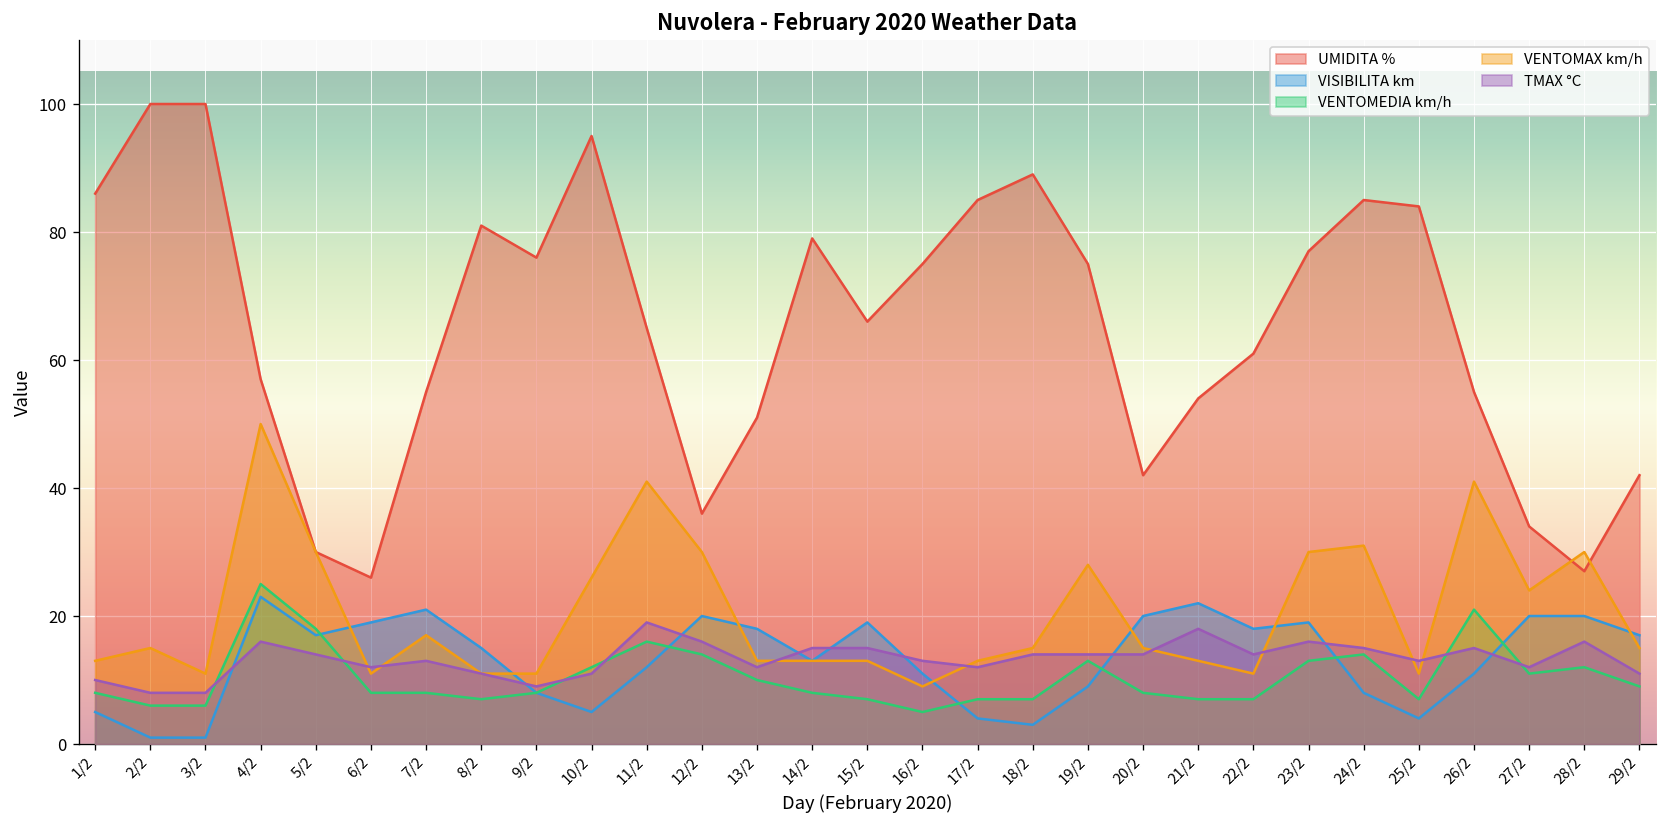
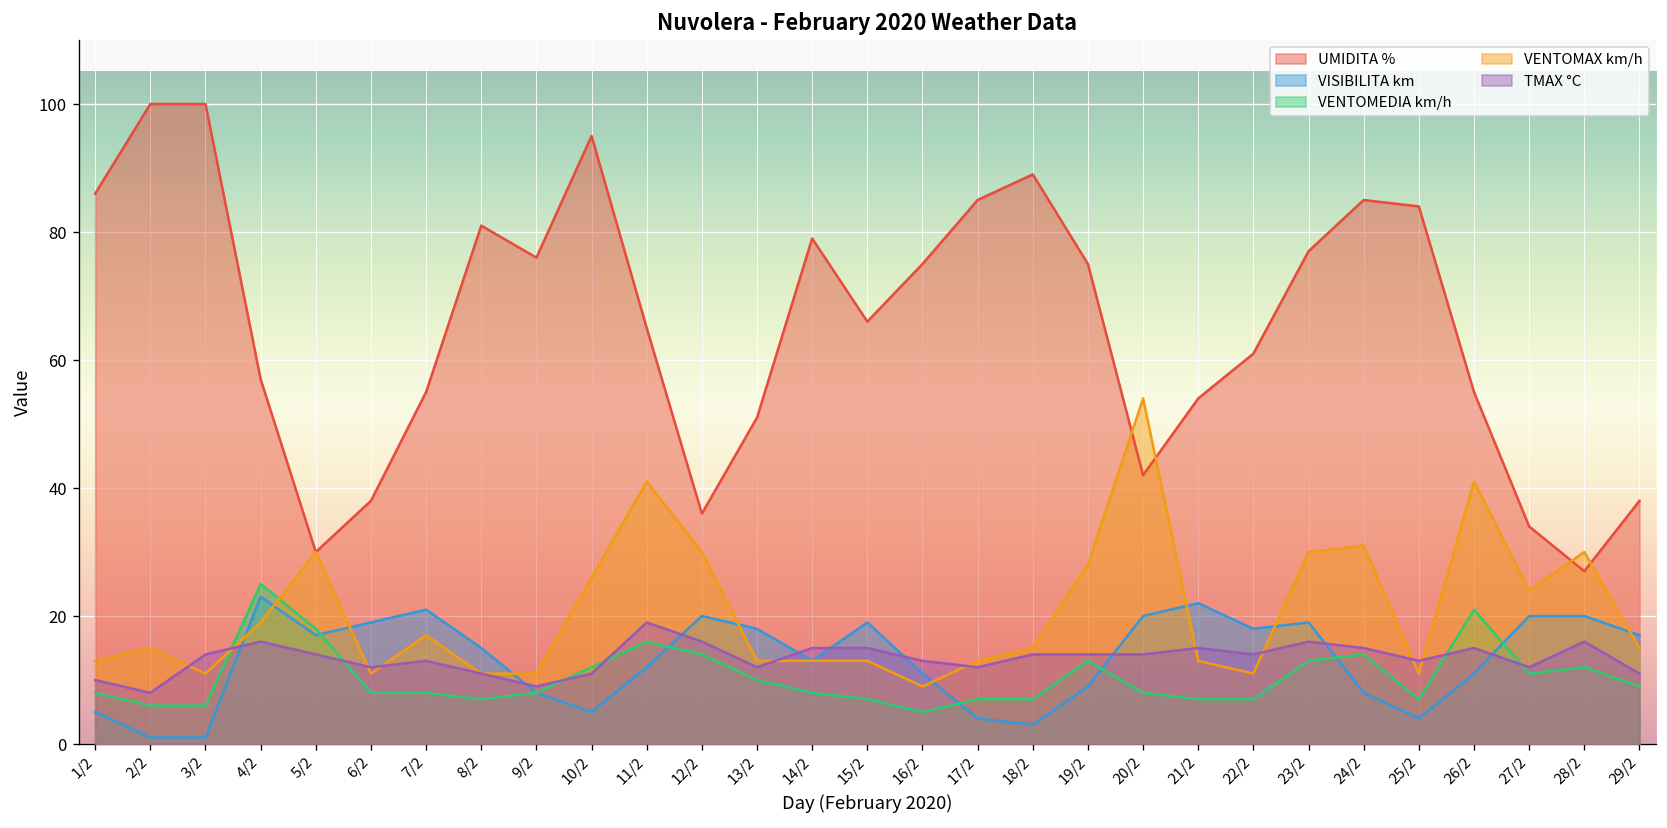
  {
    "UMIDITA %": {
      "1/2": 86,
      "2/2": 100,
      "3/2": 100,
      "4/2": 57,
-     "6/2": 26,
+     "6/2": 38,
      "7/2": 55,
      "8/2": 81,
      "9/2": 76,
      "10/2": 95,
      "11/2": 65,
      "12/2": 36,
      "13/2": 51,
      "14/2": 79,
      "15/2": 66,
      "16/2": 75,
      "17/2": 85,
      "18/2": 89,
      "19/2": 75,
      "20/2": 42,
      "21/2": 54,
      "22/2": 61,
      "23/2": 77,
      "24/2": 85,
      "25/2": 84,
      "26/2": 55,
      "27/2": 34,
      "28/2": 27,
-     "29/2": 42
+     "29/2": 38
    },
    "VISIBILITA km": {
      "1/2": 5,
      "2/2": 1,
      "3/2": 1,
      "4/2": 23,
      "5/2": 17,
      "6/2": 19,
      "7/2": 21,
      "8/2": 15,
      "10/2": 5,
      "11/2": 12,
      "12/2": 20,
      "13/2": 18,
      "15/2": 19,
      "16/2": 11,
      "17/2": 4,
      "18/2": 3,
      "19/2": 9,
      "20/2": 20,
      "21/2": 22,
      "22/2": 18,
      "23/2": 19,
      "24/2": 8,
      "25/2": 4,
      "26/2": 11,
      "27/2": 20,
      "28/2": 20,
      "29/2": 17
    },
    "VENTOMEDIA km/h": {
      "1/2": 8,
      "2/2": 6,
      "3/2": 6,
      "4/2": 25,
      "5/2": 18,
      "6/2": 8,
      "7/2": 8,
      "8/2": 7,
      "10/2": 12,
      "11/2": 16,
      "12/2": 14,
      "13/2": 10,
      "14/2": 8,
      "15/2": 7,
      "16/2": 5,
      "17/2": 7,
      "18/2": 7,
      "19/2": 13,
      "20/2": 8,
      "21/2": 7,
      "22/2": 7,
      "23/2": 13,
      "24/2": 14,
      "25/2": 7,
      "26/2": 21,
      "27/2": 11,
      "28/2": 12,
      "29/2": 9
    },
    "VENTOMAX km/h": {
      "1/2": 13,
      "2/2": 15,
      "3/2": 11,
-     "4/2": 50,
+     "4/2": 19,
      "6/2": 11,
      "7/2": 17,
      "9/2": 11,
      "10/2": 26,
      "11/2": 41,
      "12/2": 30,
      "13/2": 13,
      "15/2": 13,
      "16/2": 9,
      "17/2": 13,
      "18/2": 15,
      "19/2": 28,
-     "20/2": 15,
+     "20/2": 54,
      "21/2": 13,
      "22/2": 11,
      "23/2": 30,
      "24/2": 31,
      "25/2": 11,
      "26/2": 41,
      "27/2": 24,
      "28/2": 30,
      "29/2": 15
    },
    "TMAX °C": {
      "1/2": 10,
      "2/2": 8,
-     "3/2": 8,
+     "3/2": 14,
      "4/2": 16,
      "5/2": 14,
      "6/2": 12,
      "7/2": 13,
      "9/2": 9,
      "10/2": 11,
      "11/2": 19,
      "12/2": 16,
      "13/2": 12,
      "14/2": 15,
      "15/2": 15,
      "16/2": 13,
      "17/2": 12,
      "18/2": 14,
      "19/2": 14,
      "20/2": 14,
-     "21/2": 18,
+     "21/2": 15,
      "22/2": 14,
      "23/2": 16,
      "24/2": 15,
      "25/2": 13,
      "26/2": 15,
      "27/2": 12,
      "28/2": 16,
      "29/2": 11
    }
  }
